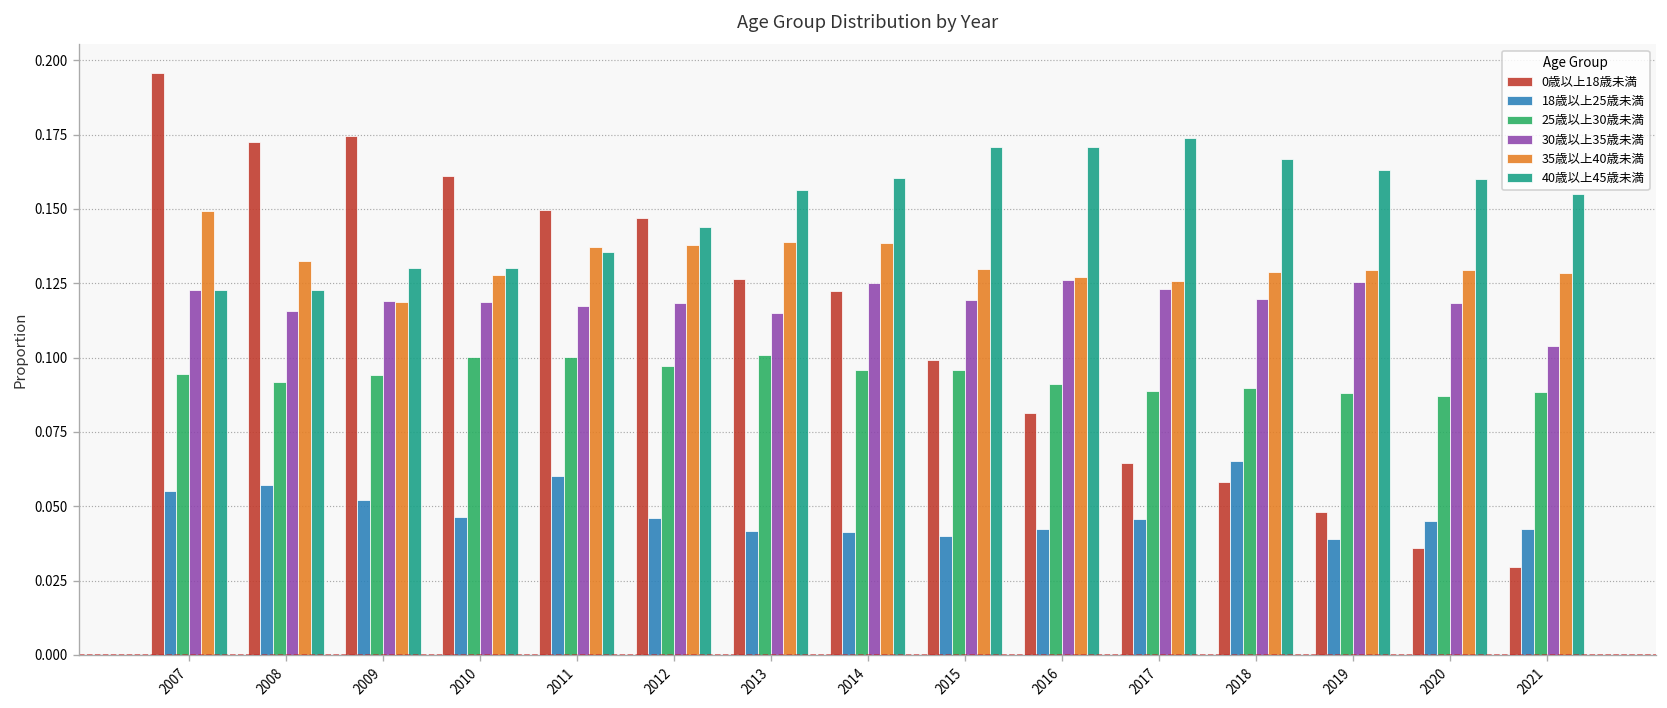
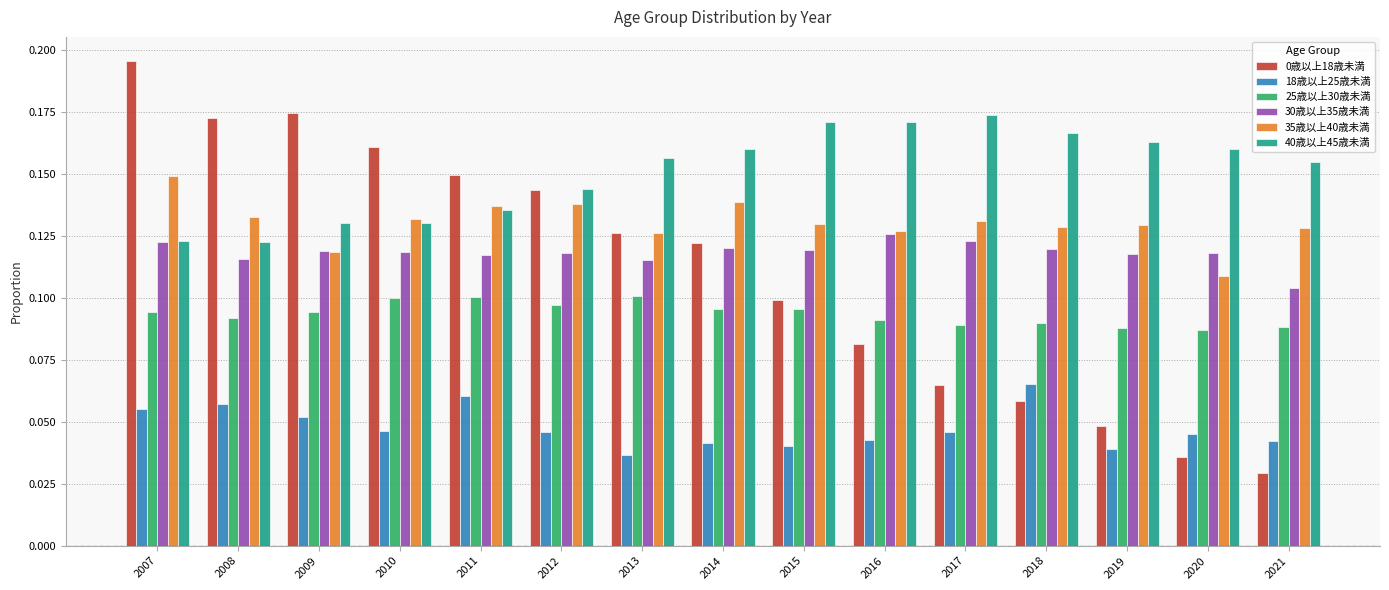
  {
    "0歳以上18歳未満": {
      "2007": 0.196,
      "2008": 0.173,
      "2009": 0.175,
      "2010": 0.161,
      "2011": 0.150,
-     "2012": 0.147,
+     "2012": 0.143,
      "2013": 0.126,
      "2014": 0.122,
      "2015": 0.099,
      "2016": 0.081,
      "2017": 0.065,
      "2018": 0.058,
      "2019": 0.048,
      "2020": 0.036,
      "2021": 0.029
    },
    "18歳以上25歳未満": {
      "2007": 0.055,
      "2008": 0.057,
      "2009": 0.052,
      "2010": 0.046,
      "2011": 0.060,
      "2012": 0.046,
-     "2013": 0.042,
+     "2013": 0.037,
      "2014": 0.041,
      "2015": 0.040,
      "2016": 0.042,
      "2017": 0.046,
      "2018": 0.065,
      "2019": 0.039,
      "2020": 0.045,
      "2021": 0.042
    },
    "30歳以上35歳未満": {
      "2007": 0.123,
      "2008": 0.116,
      "2009": 0.119,
      "2010": 0.119,
      "2011": 0.117,
      "2012": 0.118,
      "2013": 0.115,
-     "2014": 0.125,
+     "2014": 0.120,
      "2015": 0.119,
      "2016": 0.126,
      "2017": 0.123,
      "2018": 0.120,
-     "2019": 0.125,
+     "2019": 0.118,
      "2020": 0.118,
      "2021": 0.104
    },
    "35歳以上40歳未満": {
      "2007": 0.149,
      "2008": 0.133,
      "2009": 0.119,
-     "2010": 0.128,
+     "2010": 0.132,
      "2011": 0.137,
      "2012": 0.138,
-     "2013": 0.139,
+     "2013": 0.126,
      "2014": 0.139,
      "2015": 0.130,
      "2016": 0.127,
-     "2017": 0.126,
+     "2017": 0.131,
      "2018": 0.129,
      "2019": 0.129,
-     "2020": 0.130,
+     "2020": 0.109,
      "2021": 0.128
    }
  }
